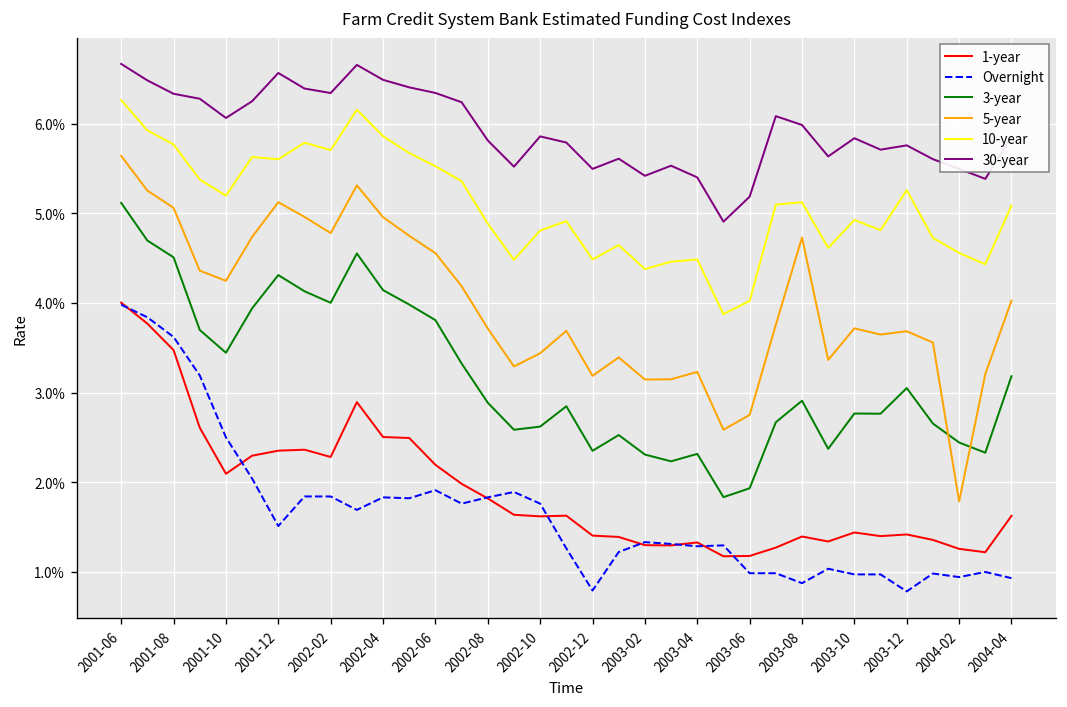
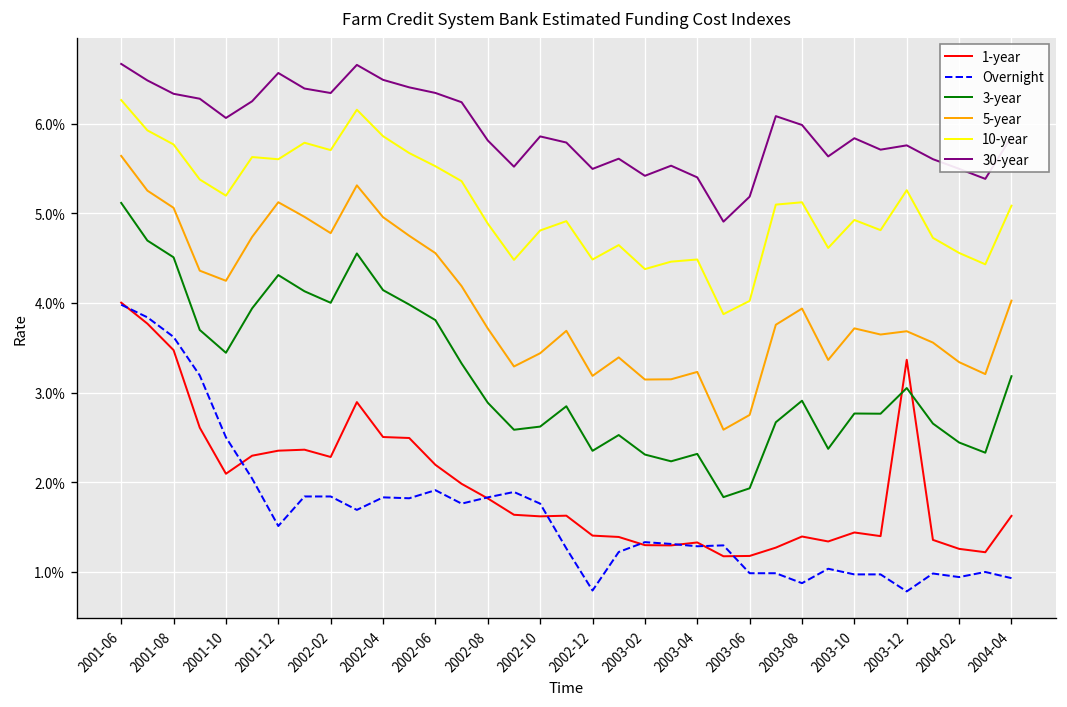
  {
    "1-year": {
      "2001-08": "3.5%",
      "2001-10": "2.1%",
      "2001-12": "2.4%",
      "2002-02": "2.3%",
      "2002-04": "2.5%",
      "2002-06": "2.2%",
      "2002-10": "1.6%",
      "2002-12": "1.4%",
      "2003-04": "1.3%",
      "2003-06": "1.2%",
      "2003-08": "1.4%",
      "2003-10": "1.4%",
-     "2003-12": "1.4%",
+     "2003-12": "3.4%",
      "2004-02": "1.3%",
      "2004-04": "1.6%"
    },
    "Overnight": {
      "2001-08": "3.6%",
      "2001-10": "2.5%",
      "2001-12": "1.5%",
      "2002-02": "1.8%",
      "2002-04": "1.8%",
      "2002-06": "1.9%",
      "2002-10": "1.8%",
      "2002-12": "0.8%",
      "2003-04": "1.3%",
      "2003-06": "1.0%",
      "2003-08": "0.9%",
      "2003-10": "1.0%",
      "2003-12": "0.8%",
      "2004-02": "0.9%",
      "2004-04": "0.9%"
    },
    "3-year": {
      "2001-06": "5.1%",
      "2001-08": "4.5%",
      "2001-10": "3.4%",
      "2001-12": "4.3%",
      "2002-02": "4.0%",
      "2002-04": "4.1%",
      "2002-06": "3.8%",
      "2002-08": "2.9%",
      "2002-10": "2.6%",
      "2002-12": "2.3%",
      "2003-02": "2.3%",
      "2003-04": "2.3%",
      "2003-06": "1.9%",
      "2003-08": "2.9%",
      "2003-10": "2.8%",
      "2003-12": "3.1%",
      "2004-02": "2.4%",
      "2004-04": "3.2%"
    },
    "5-year": {
      "2001-06": "5.6%",
      "2001-08": "5.1%",
      "2001-10": "4.2%",
      "2001-12": "5.1%",
      "2002-02": "4.8%",
      "2002-04": "5.0%",
      "2002-06": "4.6%",
      "2002-08": "3.7%",
      "2002-10": "3.4%",
      "2002-12": "3.2%",
      "2003-02": "3.1%",
      "2003-04": "3.2%",
      "2003-06": "2.8%",
-     "2003-08": "4.7%",
+     "2003-08": "3.9%",
      "2003-10": "3.7%",
      "2003-12": "3.7%",
-     "2004-02": "1.8%",
+     "2004-02": "3.3%",
      "2004-04": "4.0%"
    },
    "10-year": {
      "2001-06": "6.3%",
      "2001-08": "5.8%",
      "2001-10": "5.2%",
      "2001-12": "5.6%",
      "2002-02": "5.7%",
      "2002-04": "5.9%",
      "2002-06": "5.5%",
      "2002-08": "4.9%",
      "2002-10": "4.8%",
      "2002-12": "4.5%",
      "2003-02": "4.4%",
      "2003-04": "4.5%",
      "2003-06": "4.0%",
      "2003-08": "5.1%",
      "2003-10": "4.9%",
      "2003-12": "5.3%",
      "2004-02": "4.6%",
      "2004-04": "5.1%"
    },
    "30-year": {
      "2001-06": "6.7%",
      "2001-08": "6.3%",
      "2001-10": "6.1%",
      "2001-12": "6.6%",
      "2002-02": "6.3%",
      "2002-04": "6.5%",
      "2002-06": "6.3%",
      "2002-08": "5.8%",
      "2002-10": "5.9%",
      "2002-12": "5.5%",
      "2003-02": "5.4%",
      "2003-04": "5.4%",
      "2003-06": "5.2%",
      "2003-08": "6.0%",
      "2003-10": "5.8%",
      "2003-12": "5.8%",
      "2004-02": "5.5%"
    }
  }
